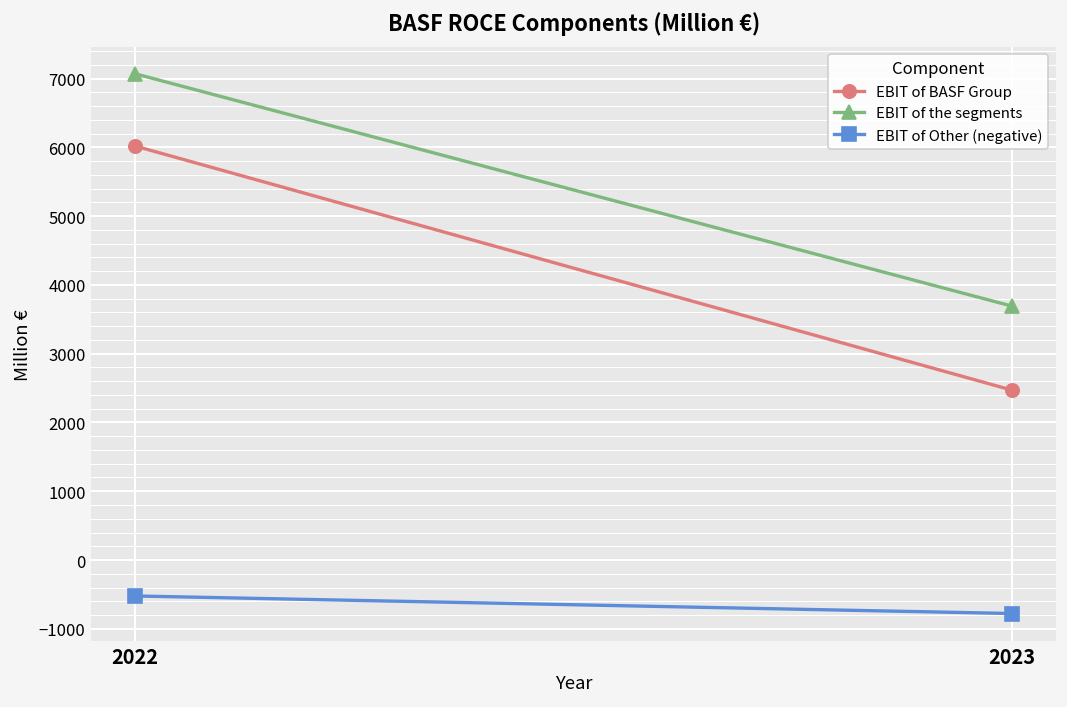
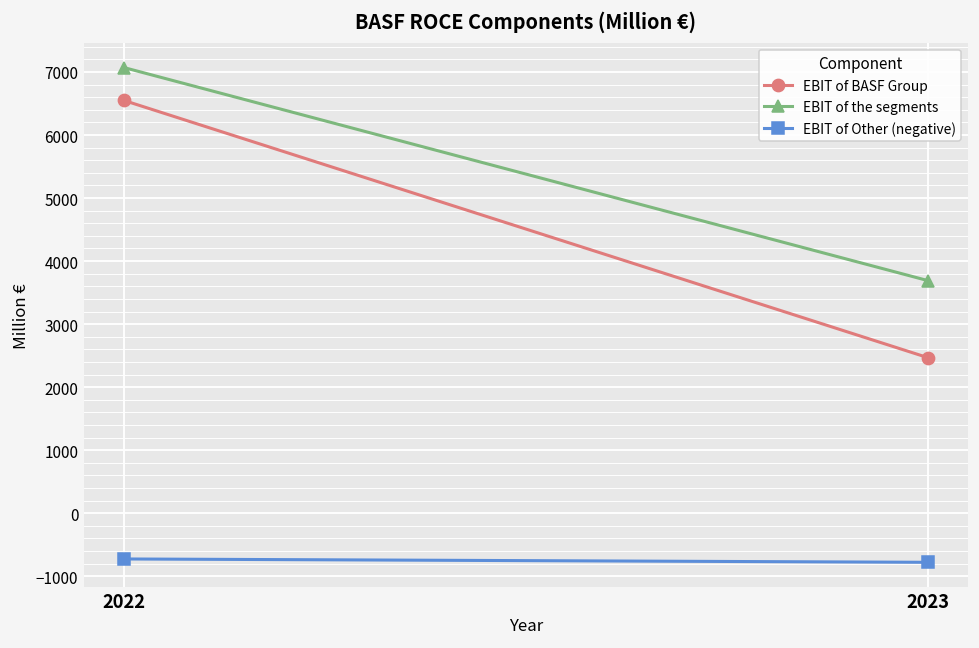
  {
    "EBIT of BASF Group": {
-     "2022": 6000,
+     "2022": 6500,
      "2023": 2500
    },
    "EBIT of the segments": {
      "2022": 7100,
      "2023": 3700
    },
    "EBIT of Other (negative)": {
-     "2022": -500,
+     "2022": -700,
      "2023": -800
    }
  }
